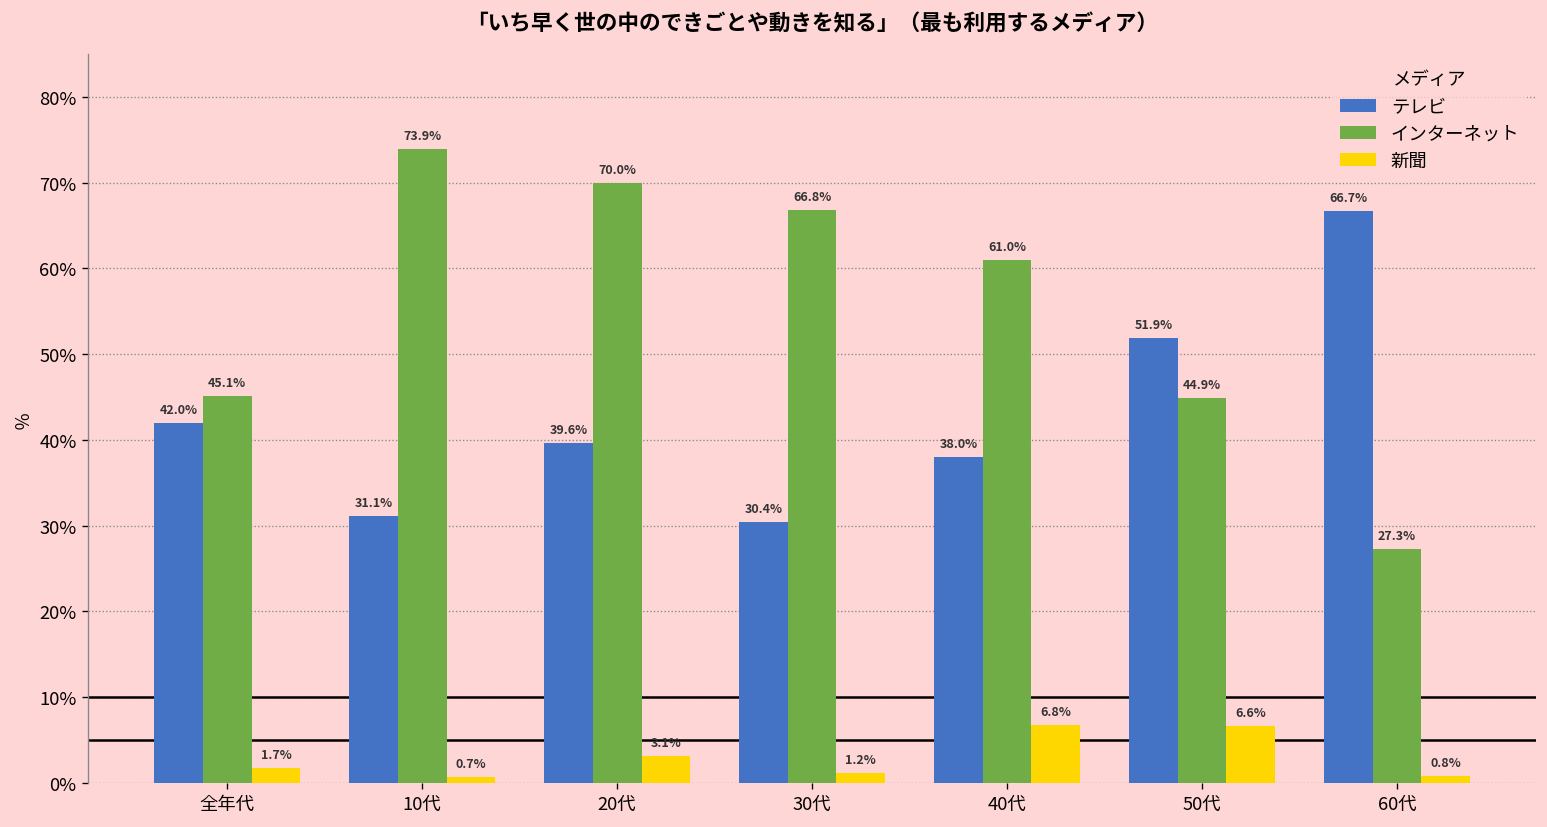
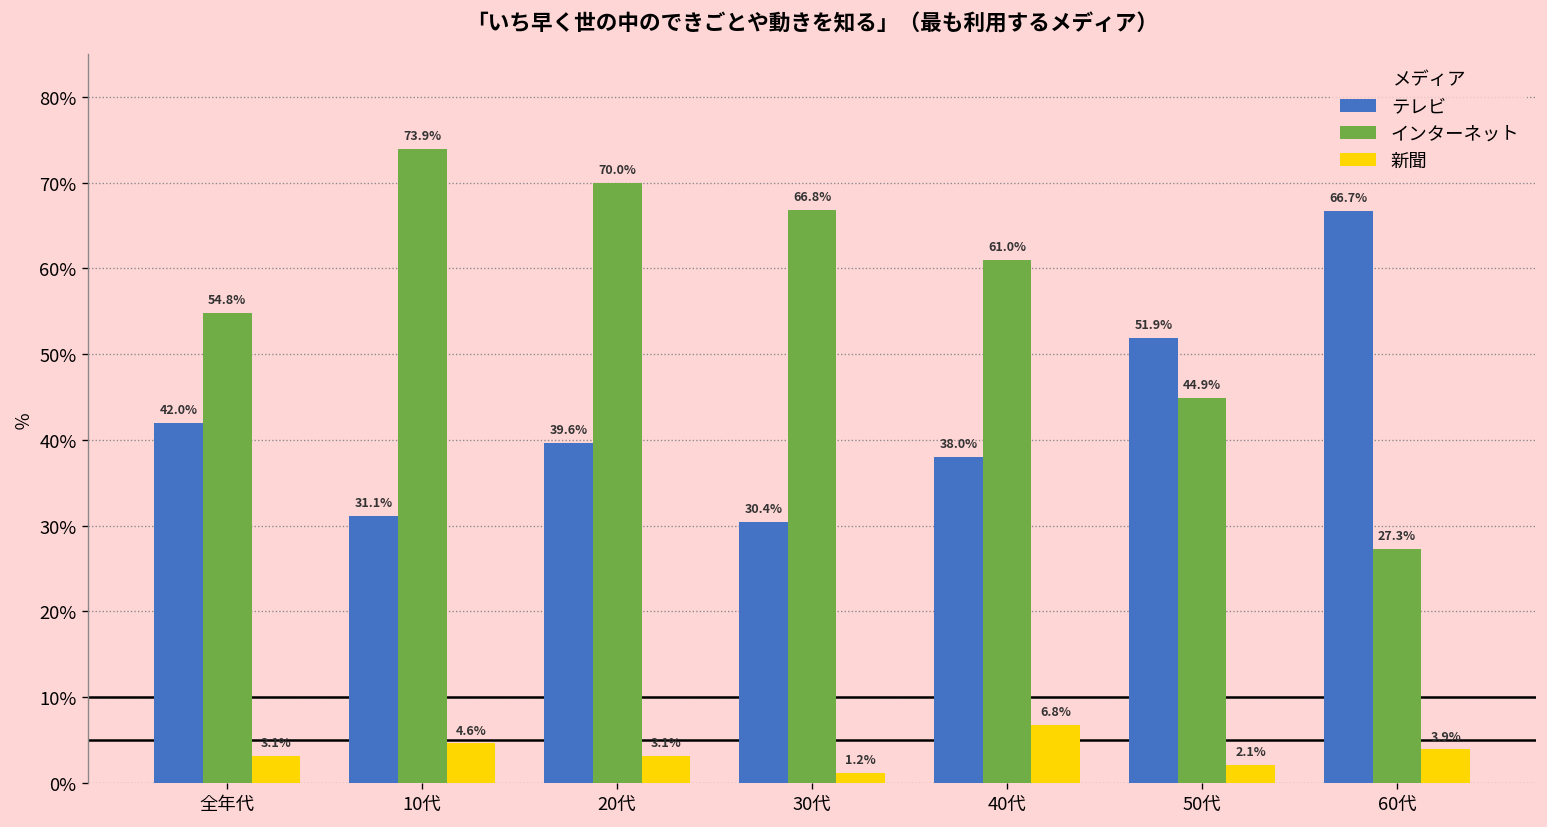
  {
    "テレビ": {
      "全年代": "42.0%",
      "10代": "31.1%",
      "20代": "39.6%",
      "30代": "30.4%",
      "40代": "38.0%",
      "50代": "51.9%",
      "60代": "66.7%"
    },
    "インターネット": {
-     "全年代": "45.1%",
+     "全年代": "54.8%",
      "10代": "73.9%",
      "20代": "70.0%",
      "30代": "66.8%",
      "40代": "61.0%",
      "50代": "44.9%",
      "60代": "27.3%"
    },
    "新聞": {
-     "全年代": "1.7%",
-     "10代": "0.7%",
+     "全年代": "3.1%",
+     "10代": "4.6%",
      "20代": "3.1%",
      "30代": "1.2%",
      "40代": "6.8%",
-     "50代": "6.6%",
-     "60代": "0.8%"
+     "50代": "2.1%",
+     "60代": "3.9%"
    }
  }
